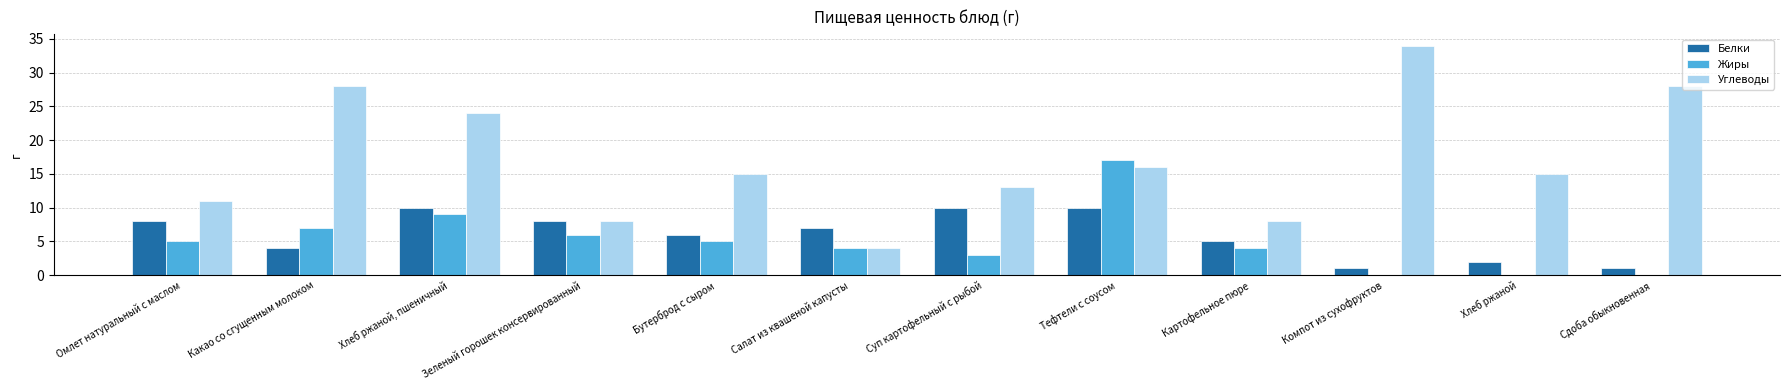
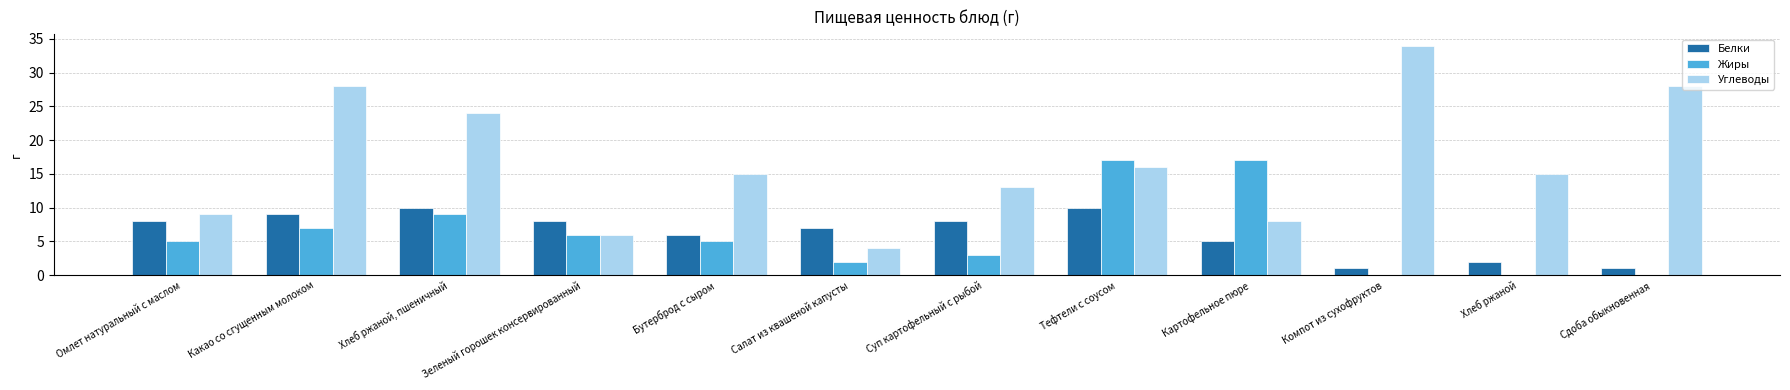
  {
    "Белки": {
      "Омлет натуральный с маслом": 8,
-     "Какао со сгущенным молоком": 4,
+     "Какао со сгущенным молоком": 9,
      "Хлеб ржаной, пшеничный": 10,
      "Зеленый горошек консервированный": 8,
      "Бутерброд с сыром": 6,
      "Салат из квашеной капусты": 7,
-     "Суп картофельный с рыбой": 10,
+     "Суп картофельный с рыбой": 8,
      "Тефтели с соусом": 10,
      "Картофельное пюре": 5,
      "Компот из сухофруктов": 1,
      "Хлеб ржаной": 2,
      "Сдоба обыкновенная": 1
    },
    "Жиры": {
      "Омлет натуральный с маслом": 5,
      "Какао со сгущенным молоком": 7,
      "Хлеб ржаной, пшеничный": 9,
      "Зеленый горошек консервированный": 6,
      "Бутерброд с сыром": 5,
-     "Салат из квашеной капусты": 4,
+     "Салат из квашеной капусты": 2,
      "Суп картофельный с рыбой": 3,
      "Тефтели с соусом": 17,
-     "Картофельное пюре": 4,
+     "Картофельное пюре": 17,
      "Компот из сухофруктов": 0,
      "Хлеб ржаной": 0,
      "Сдоба обыкновенная": 0
    },
    "Углеводы": {
-     "Омлет натуральный с маслом": 11,
+     "Омлет натуральный с маслом": 9,
      "Какао со сгущенным молоком": 28,
      "Хлеб ржаной, пшеничный": 24,
-     "Зеленый горошек консервированный": 8,
+     "Зеленый горошек консервированный": 6,
      "Бутерброд с сыром": 15,
      "Салат из квашеной капусты": 4,
      "Суп картофельный с рыбой": 13,
      "Тефтели с соусом": 16,
      "Картофельное пюре": 8,
      "Компот из сухофруктов": 34,
      "Хлеб ржаной": 15
    }
  }
